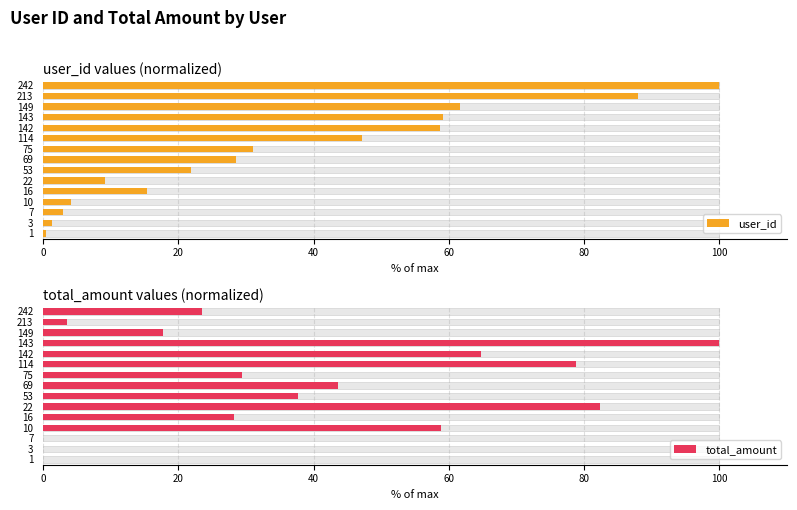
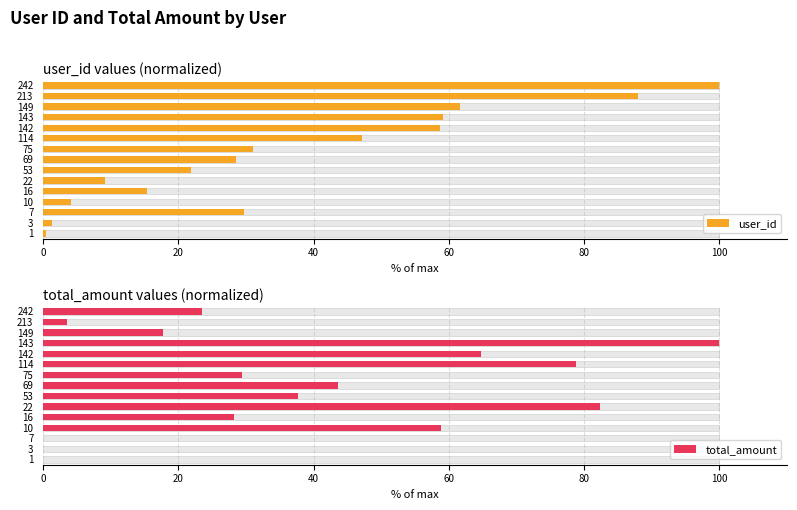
  {
    "user_id values (normalized)": {
      "user_id": {
        "242": 100,
-       "7": 3
+       "7": 30
      }
    },
    "total_amount values (normalized)": {
      "total_amount": {
        "143": 100,
        "7": 0,
        "3": 0,
        "1": 0
      }
    }
  }
